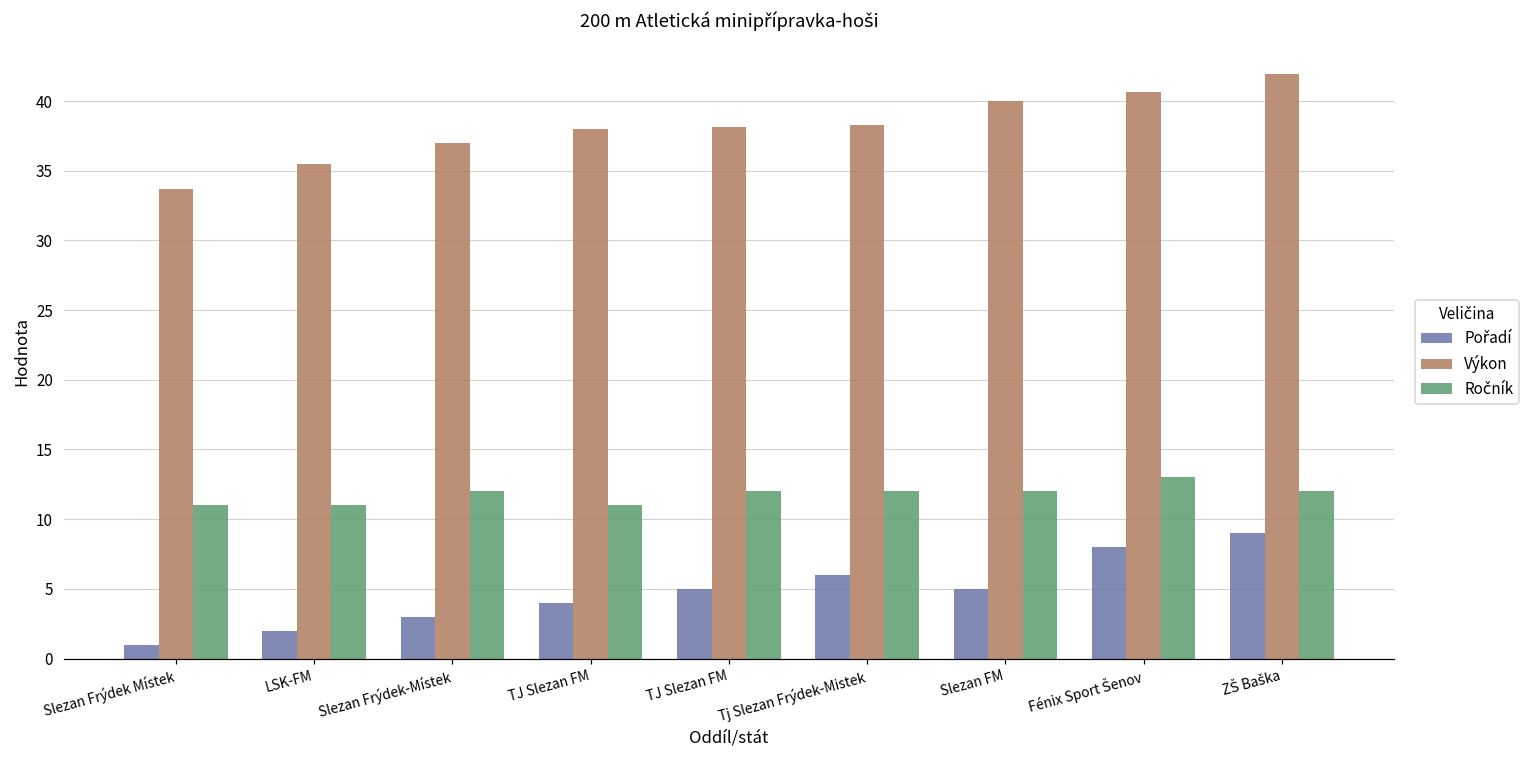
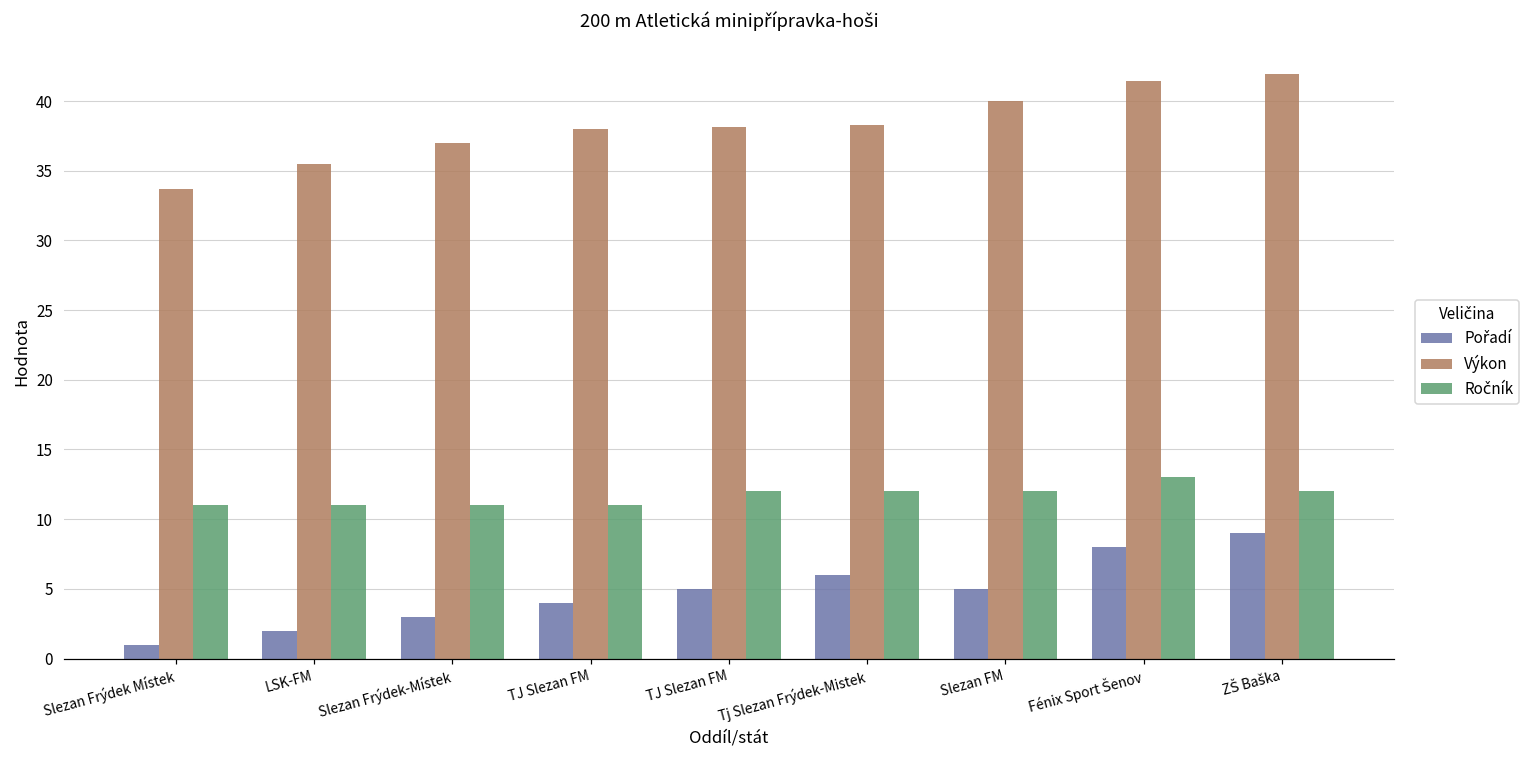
  {
    "Pořadí": {
      "Slezan Frýdek Místek": 1.0,
      "LSK-FM": 2.0,
      "Slezan Frýdek-Místek": 3.0,
      "Tj Slezan Frýdek-Mistek": 6.0,
      "Slezan FM": 5.0,
      "Fénix Sport Šenov": 8.0,
      "ZŠ Baška": 9.0
    },
    "Výkon": {
      "Slezan Frýdek Místek": 33.7,
      "LSK-FM": 35.5,
      "Slezan Frýdek-Místek": 37.0,
      "Tj Slezan Frýdek-Mistek": 38.3,
      "Slezan FM": 40.0,
-     "Fénix Sport Šenov": 40.7,
+     "Fénix Sport Šenov": 41.4,
      "ZŠ Baška": 41.9
    },
    "Ročník": {
      "Slezan Frýdek Místek": 11,
      "LSK-FM": 11,
-     "Slezan Frýdek-Místek": 12,
+     "Slezan Frýdek-Místek": 11,
      "Tj Slezan Frýdek-Mistek": 12,
      "Slezan FM": 12,
      "Fénix Sport Šenov": 13,
      "ZŠ Baška": 12
    }
  }
